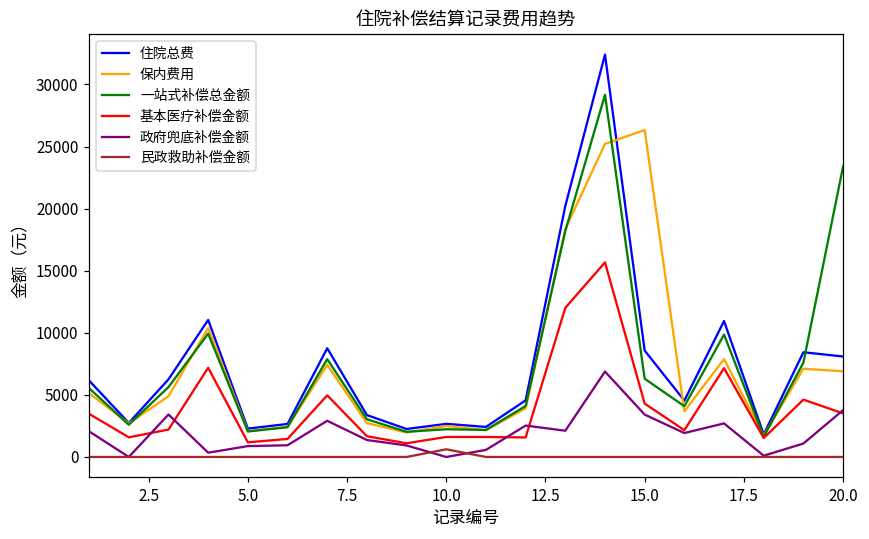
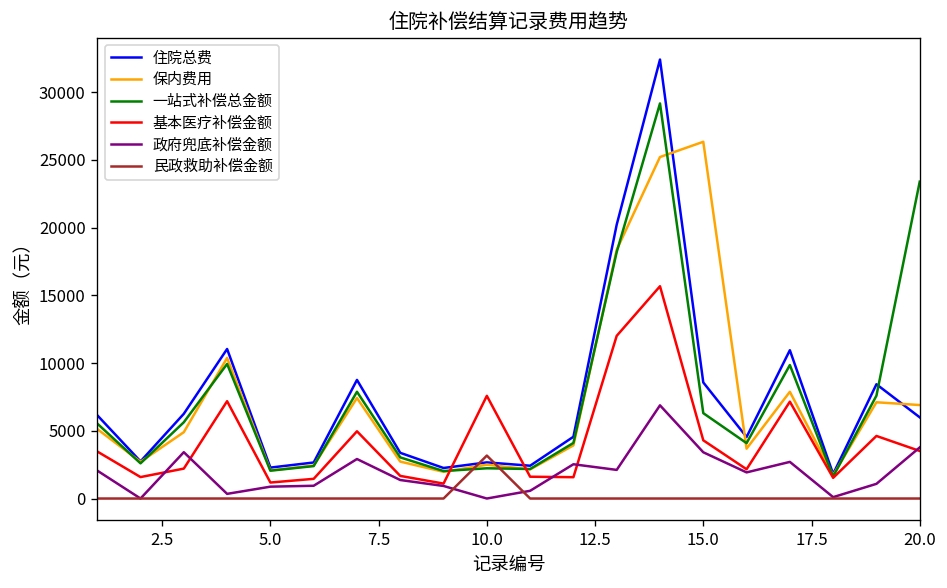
  {
    "住院总费": {
      "15.0": 8600,
-     "20.0": 8100
+     "20.0": 6000
    },
    "保内费用": {
      "15.0": 26300,
      "20.0": 6900
    },
    "一站式补偿总金额": {
      "10.0": 2200,
      "15.0": 6300,
      "20.0": 23400
    },
    "基本医疗补偿金额": {
      "5.0": 1200,
-     "10.0": 1600,
+     "10.0": 7600,
      "15.0": 4300,
      "20.0": 3500
    },
    "政府兜底补偿金额": {
      "5.0": 900,
      "10.0": 0,
      "15.0": 3400,
      "20.0": 3800
    },
    "民政救助补偿金额": {
      "5.0": 0,
-     "10.0": 600,
+     "10.0": 3200,
      "15.0": 0,
      "20.0": 0
    }
  }
